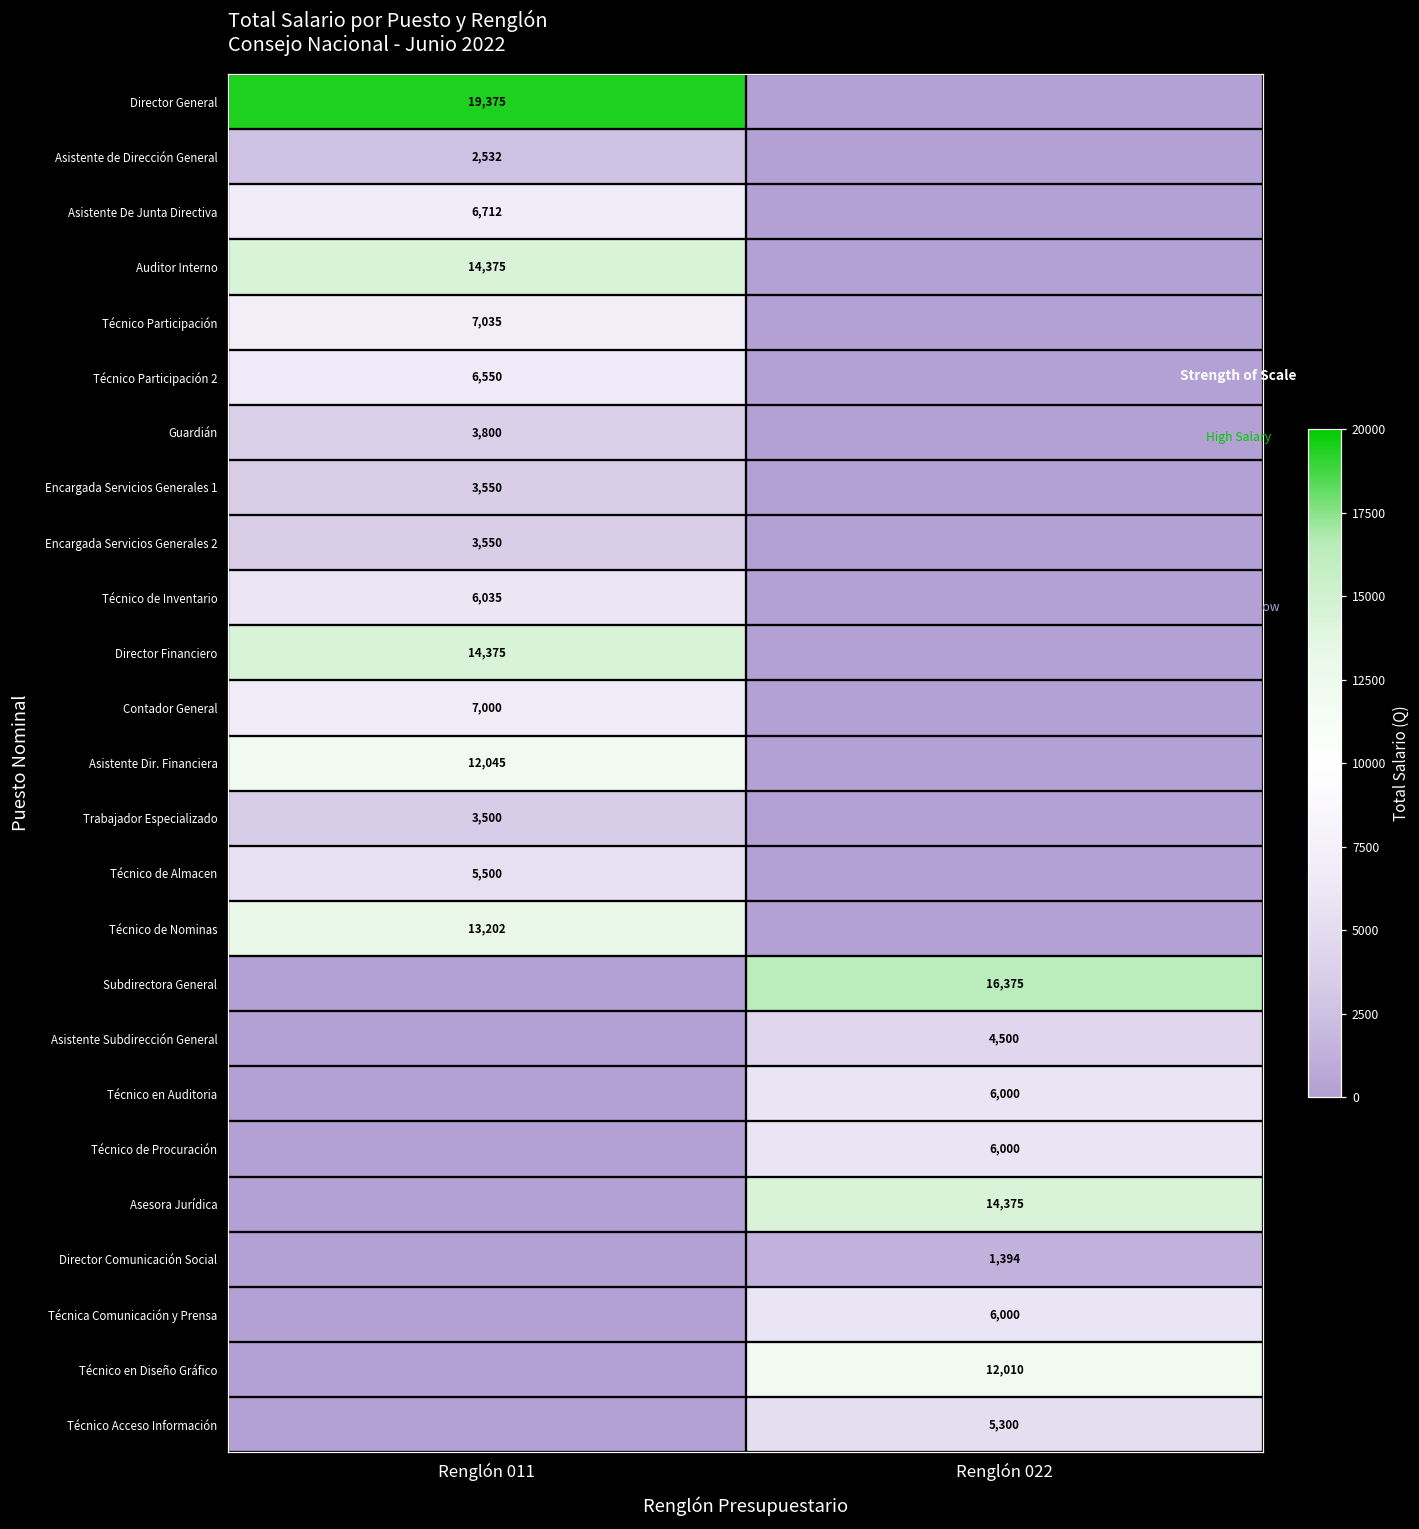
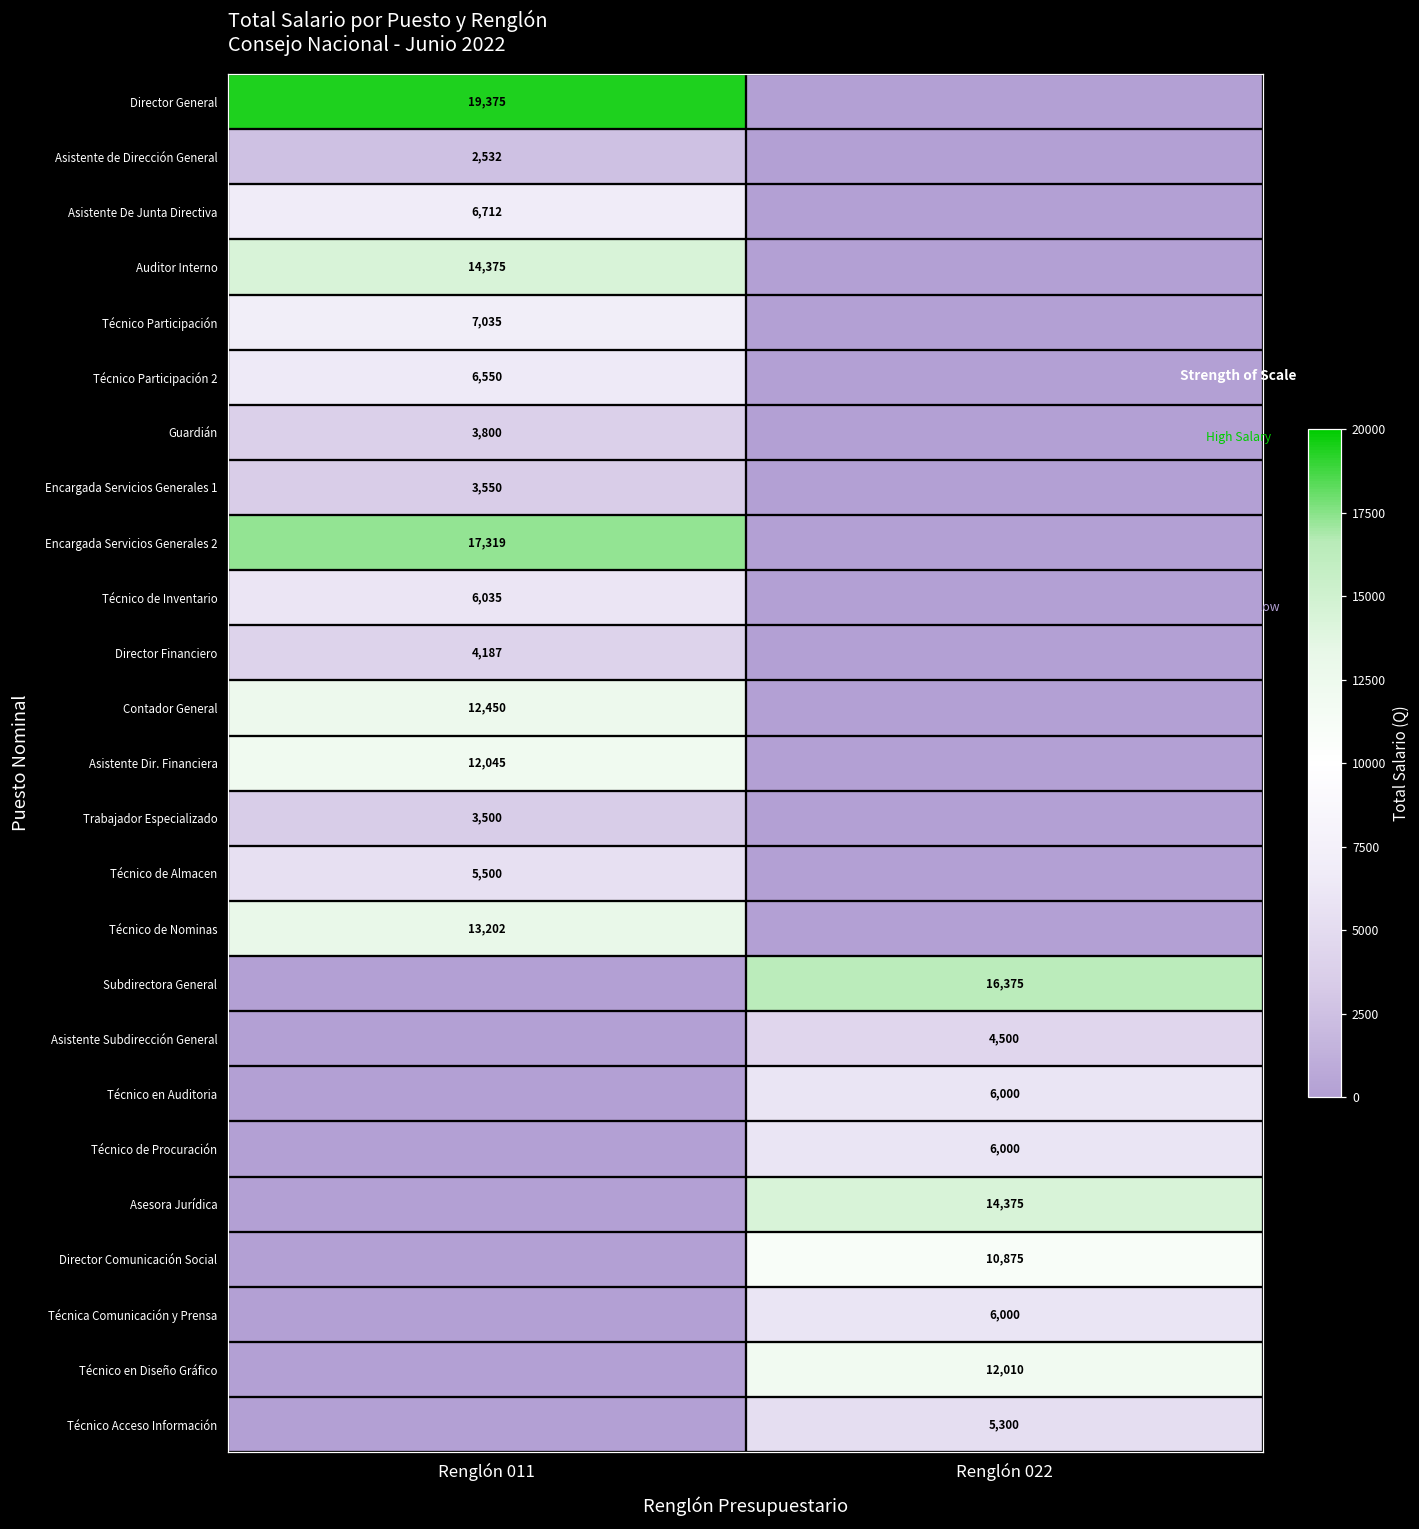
  {
    "Director General": {
      "Renglón 011": "19,375"
    },
    "Asistente de Dirección General": {
      "Renglón 011": "2,532"
    },
    "Asistente De Junta Directiva": {
      "Renglón 011": "6,712"
    },
    "Auditor Interno": {
      "Renglón 011": "14,375"
    },
    "Técnico Participación": {
      "Renglón 011": "7,035"
    },
    "Técnico Participación 2": {
      "Renglón 011": "6,550"
    },
    "Guardián": {
      "Renglón 011": "3,800"
    },
    "Encargada Servicios Generales 1": {
      "Renglón 011": "3,550"
    },
    "Encargada Servicios Generales 2": {
-     "Renglón 011": "3,550"
+     "Renglón 011": "17,319"
    },
    "Técnico de Inventario": {
      "Renglón 011": "6,035"
    },
    "Director Financiero": {
-     "Renglón 011": "14,375"
+     "Renglón 011": "4,187"
    },
    "Contador General": {
-     "Renglón 011": "7,000"
+     "Renglón 011": "12,450"
    },
    "Asistente Dir. Financiera": {
      "Renglón 011": "12,045"
    },
    "Trabajador Especializado": {
      "Renglón 011": "3,500"
    },
    "Técnico de Almacen": {
      "Renglón 011": "5,500"
    },
    "Técnico de Nominas": {
      "Renglón 011": "13,202"
    },
    "Subdirectora General": {
      "Renglón 022": "16,375"
    },
    "Asistente Subdirección General": {
      "Renglón 022": "4,500"
    },
    "Técnico en Auditoria": {
      "Renglón 022": "6,000"
    },
    "Técnico de Procuración": {
      "Renglón 022": "6,000"
    },
    "Asesora Jurídica": {
      "Renglón 022": "14,375"
    },
    "Director Comunicación Social": {
-     "Renglón 022": "1,394"
+     "Renglón 022": "10,875"
    },
    "Técnica Comunicación y Prensa": {
      "Renglón 022": "6,000"
    },
    "Técnico en Diseño Gráfico": {
      "Renglón 022": "12,010"
    },
    "Técnico Acceso Información": {
      "Renglón 022": "5,300"
    }
  }
